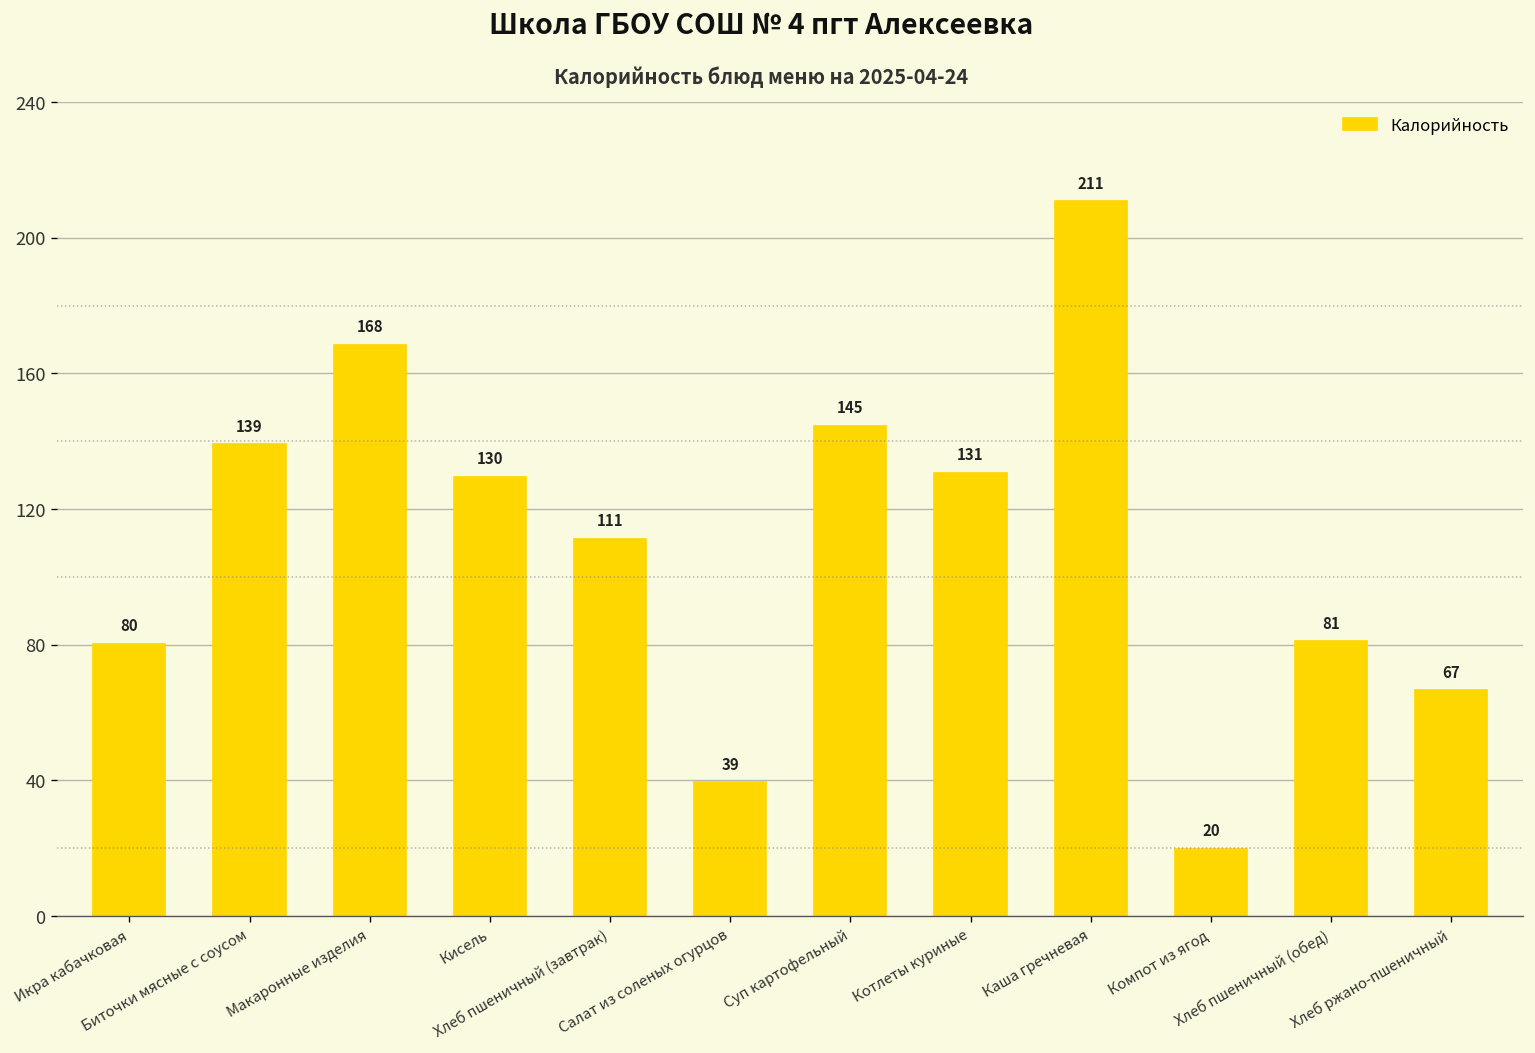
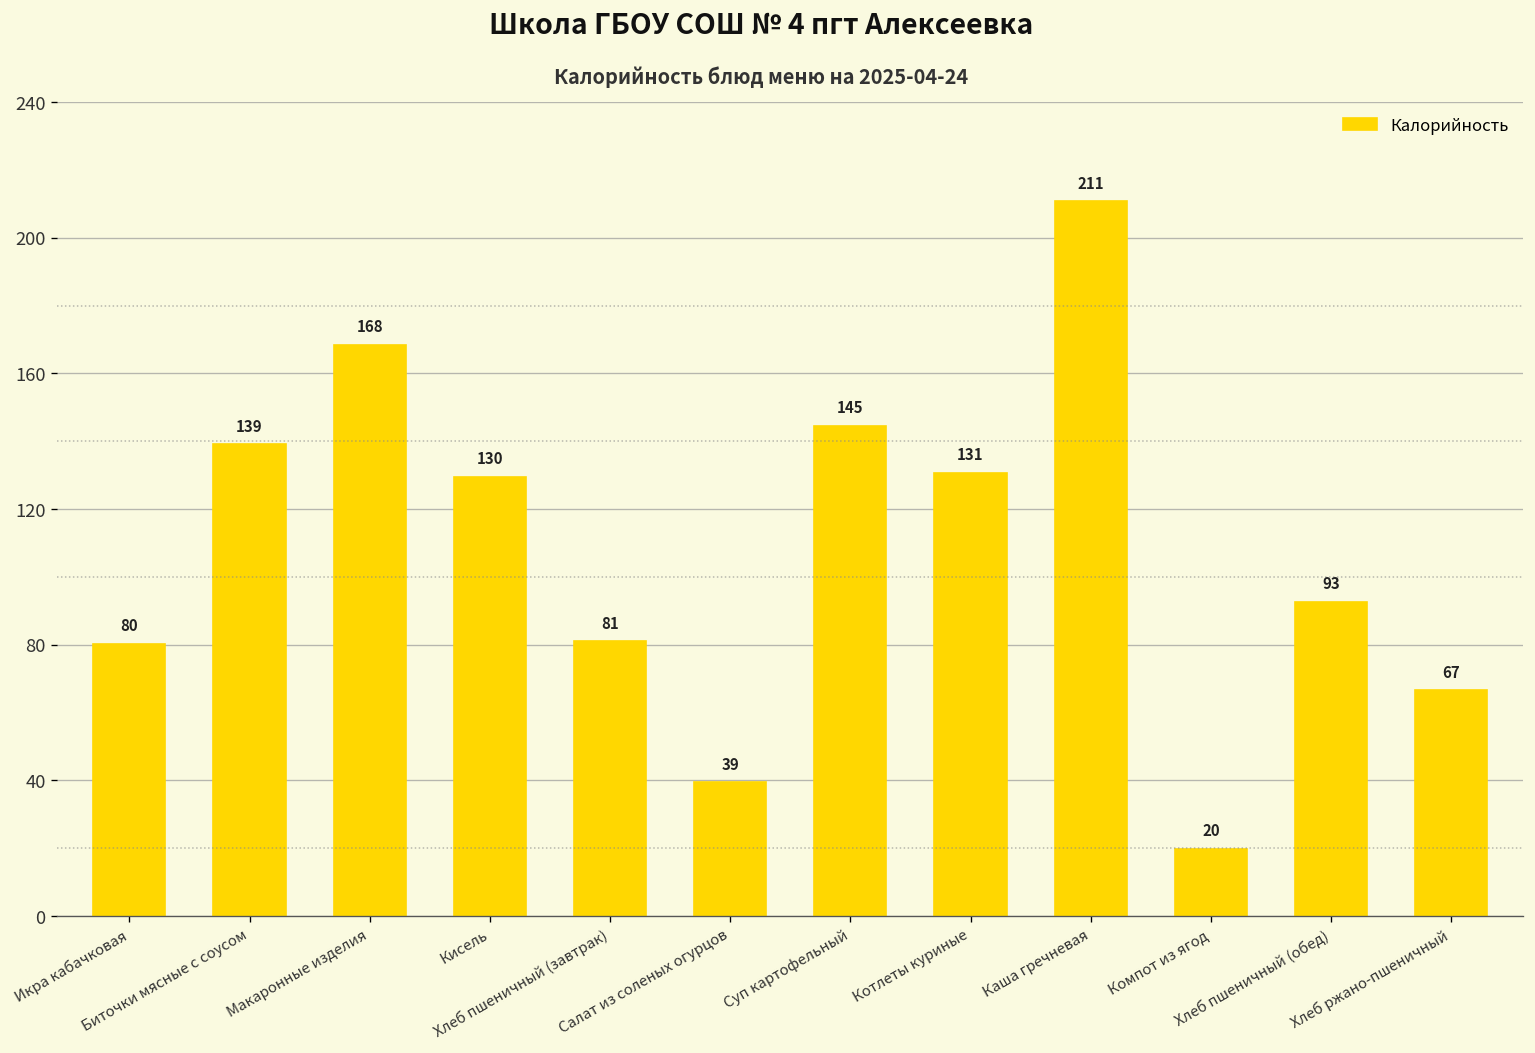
  {
    "Икра кабачковая": 80,
    "Биточки мясные с соусом": 139,
    "Макаронные изделия": 168,
    "Кисель": 130,
-   "Хлеб пшеничный (завтрак)": 111,
+   "Хлеб пшеничный (завтрак)": 81,
    "Салат из соленых огурцов": 39,
    "Суп картофельный": 145,
    "Котлеты куриные": 131,
    "Каша гречневая": 211,
    "Компот из ягод": 20,
-   "Хлеб пшеничный (обед)": 81,
+   "Хлеб пшеничный (обед)": 93,
    "Хлеб ржано-пшеничный": 67
  }
